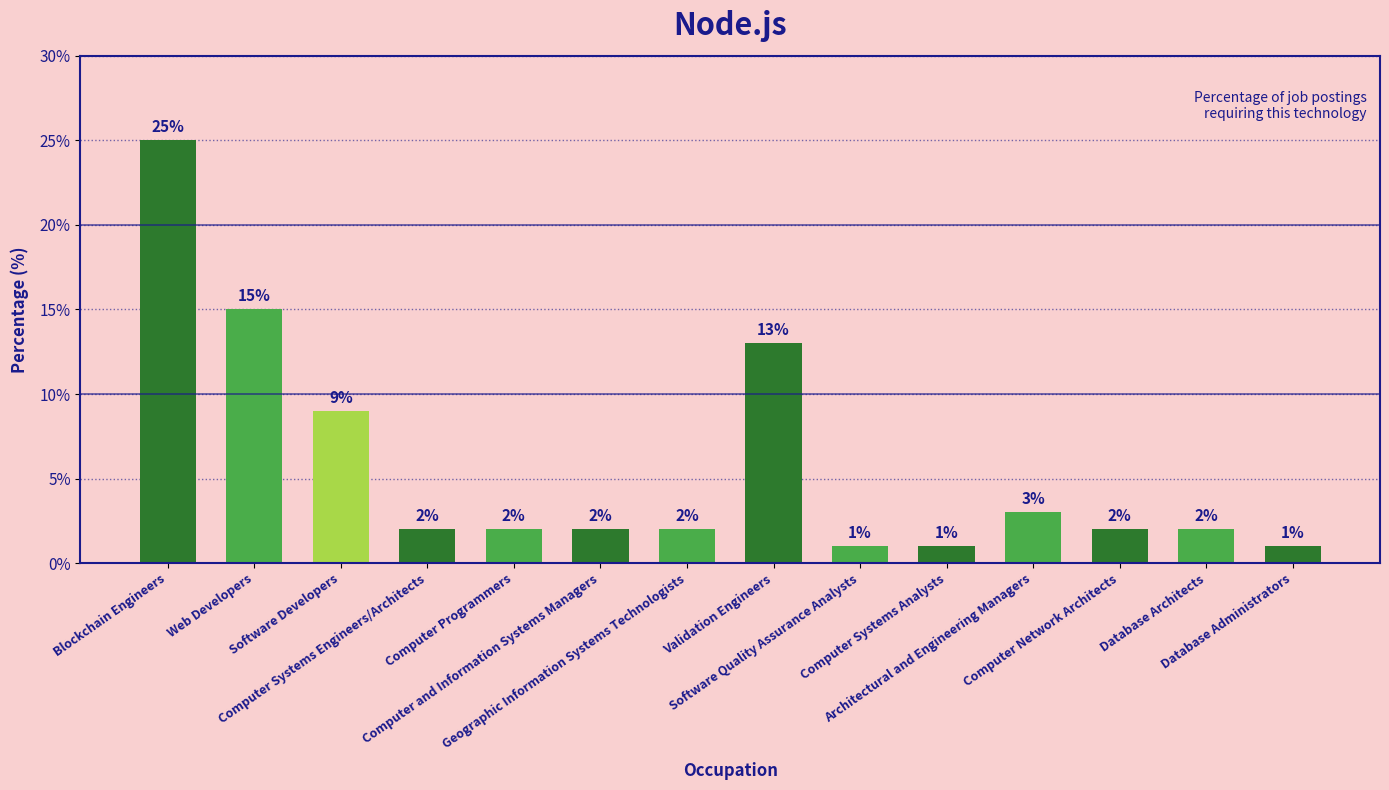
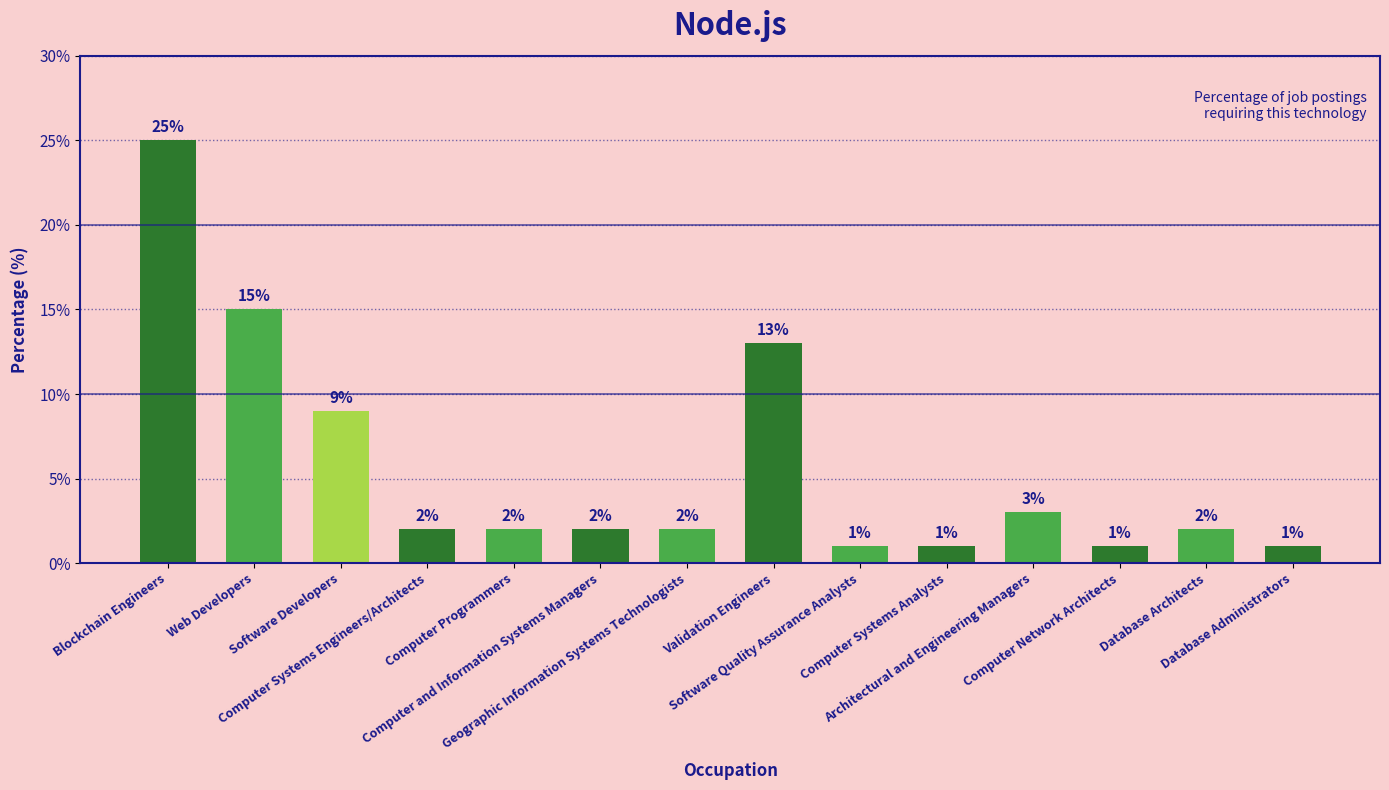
  {
    "Blockchain Engineers": "25%",
    "Web Developers": "15%",
    "Software Developers": "9%",
    "Computer Systems Engineers/Architects": "2%",
    "Computer Programmers": "2%",
    "Computer and Information Systems Managers": "2%",
    "Geographic Information Systems Technologists": "2%",
    "Validation Engineers": "13%",
    "Software Quality Assurance Analysts": "1%",
    "Computer Systems Analysts": "1%",
    "Architectural and Engineering Managers": "3%",
-   "Computer Network Architects": "2%",
+   "Computer Network Architects": "1%",
    "Database Architects": "2%",
    "Database Administrators": "1%"
  }
